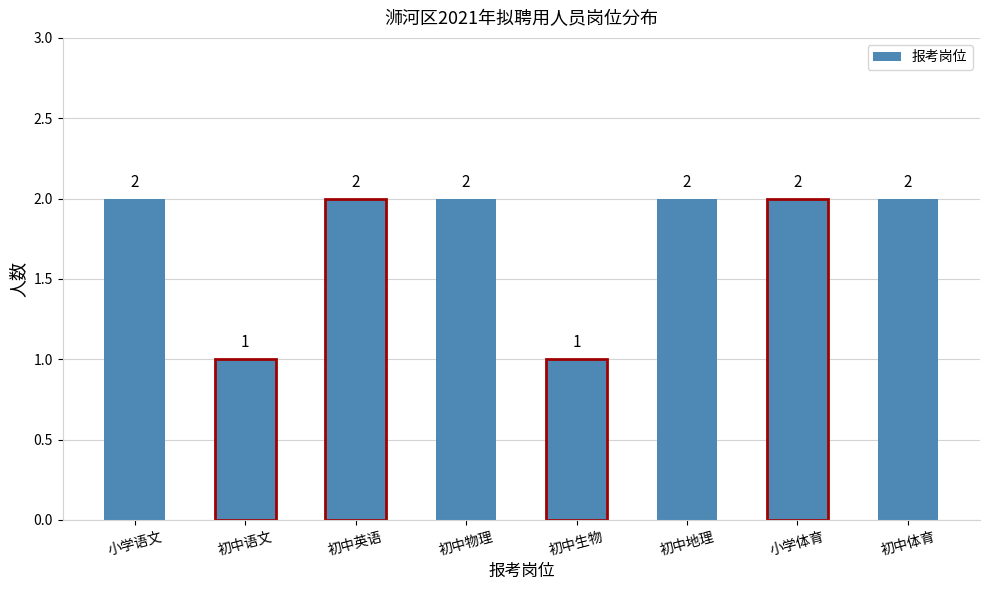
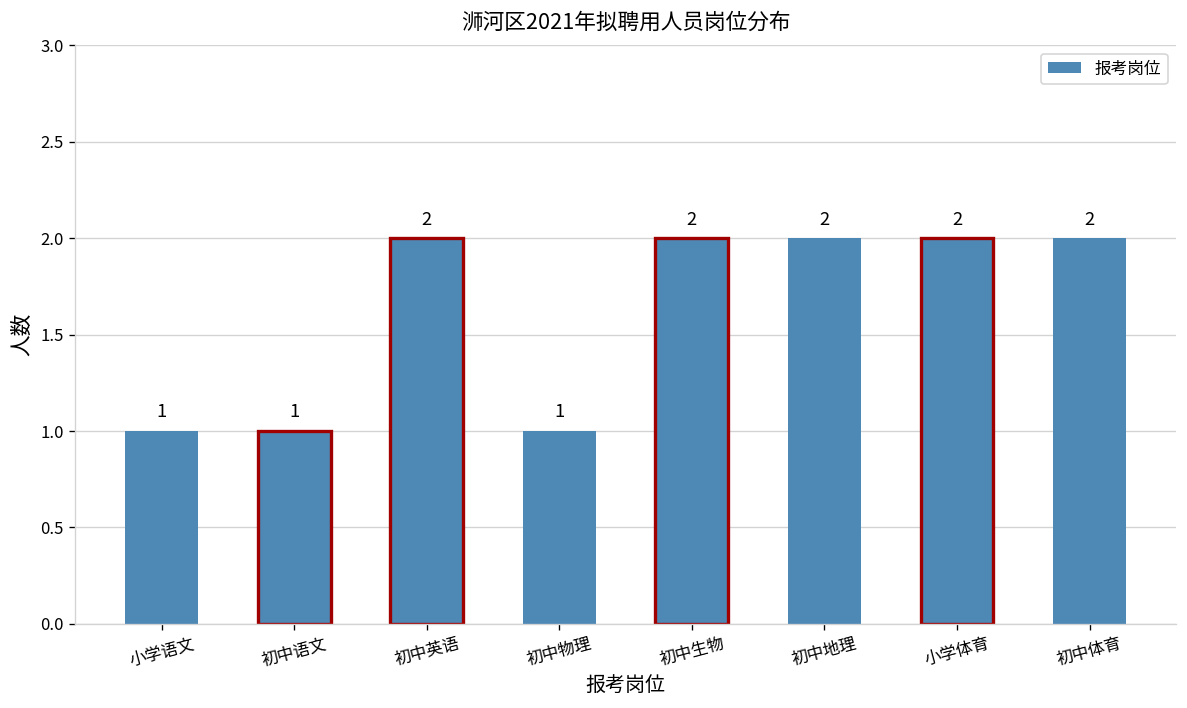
  {
-   "小学语文": 2,
+   "小学语文": 1,
    "初中语文": 1,
    "初中英语": 2,
-   "初中物理": 2,
-   "初中生物": 1,
+   "初中物理": 1,
+   "初中生物": 2,
    "初中地理": 2,
    "小学体育": 2,
    "初中体育": 2
  }
